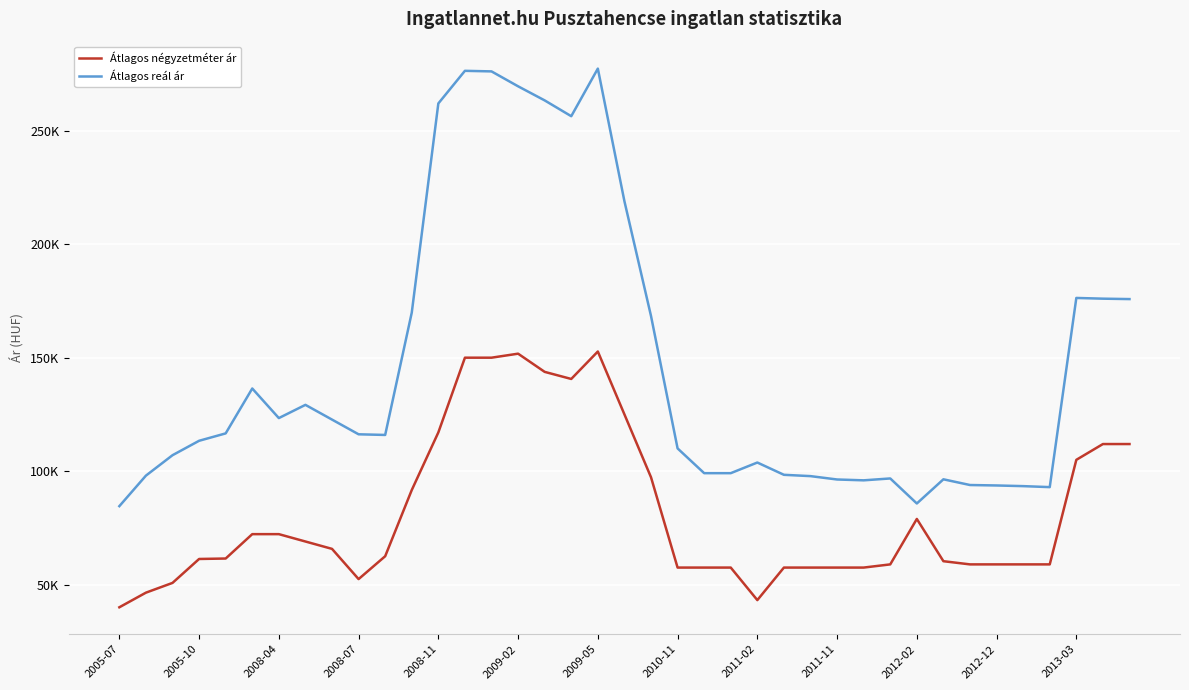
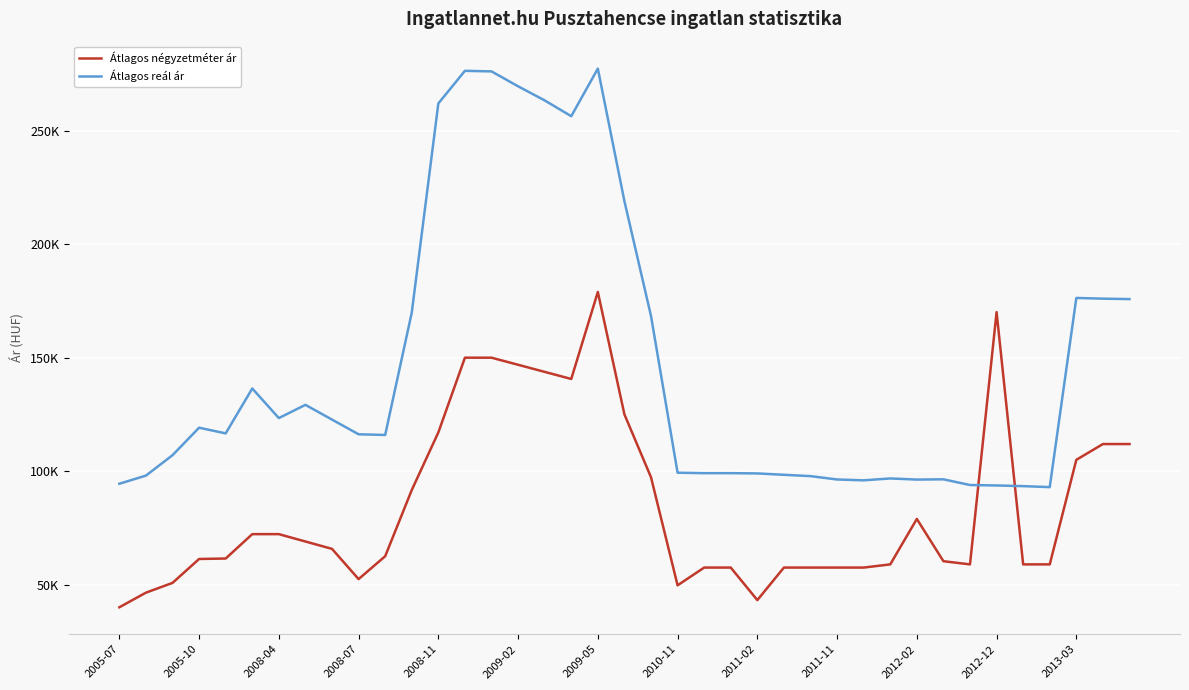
  {
    "Átlagos négyzetméter ár": {
      "2005-07": 40000,
      "2005-10": 61000,
      "2008-04": 72000,
      "2008-07": 52000,
      "2008-11": 117000,
-     "2009-02": 152000,
-     "2009-05": 153000,
-     "2010-11": 58000,
+     "2009-02": 147000,
+     "2009-05": 179000,
+     "2010-11": 50000,
      "2011-02": 43000,
      "2011-11": 58000,
      "2012-02": 79000,
-     "2012-12": 59000,
+     "2012-12": 170000,
      "2013-03": 105000
    },
    "Átlagos reál ár": {
-     "2005-07": 85000,
-     "2005-10": 113000,
+     "2005-07": 94000,
+     "2005-10": 119000,
      "2008-04": 123000,
      "2008-07": 116000,
      "2008-11": 262000,
      "2009-02": 270000,
      "2009-05": 277000,
-     "2010-11": 110000,
-     "2011-02": 104000,
+     "2010-11": 99000,
+     "2011-02": 99000,
      "2011-11": 96000,
-     "2012-02": 86000,
+     "2012-02": 96000,
      "2012-12": 94000,
      "2013-03": 176000
    }
  }
